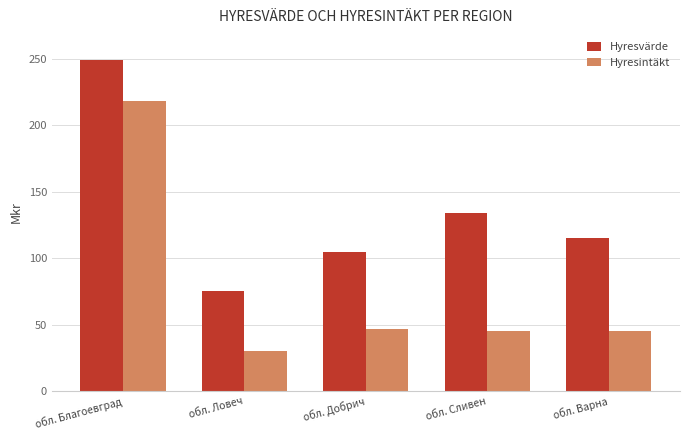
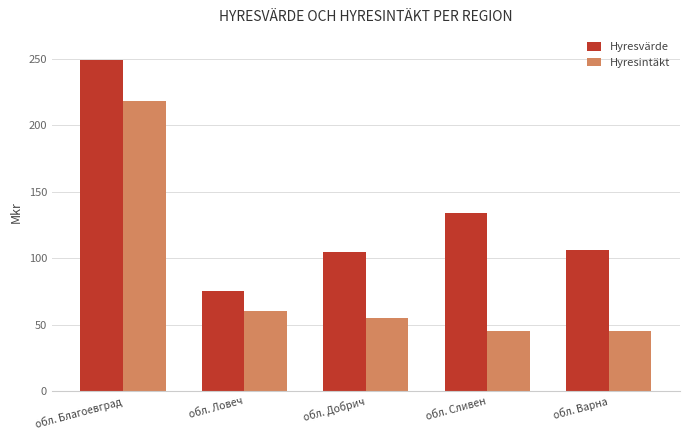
  {
    "Hyresvärde": {
      "обл. Благоевград": 249,
      "обл. Ловеч": 75,
      "обл. Добрич": 105,
      "обл. Сливен": 134,
-     "обл. Варна": 115
+     "обл. Варна": 106
    },
    "Hyresintäkt": {
      "обл. Благоевград": 218,
-     "обл. Ловеч": 30,
-     "обл. Добрич": 47,
+     "обл. Ловеч": 60,
+     "обл. Добрич": 55,
      "обл. Сливен": 45,
      "обл. Варна": 45
    }
  }
